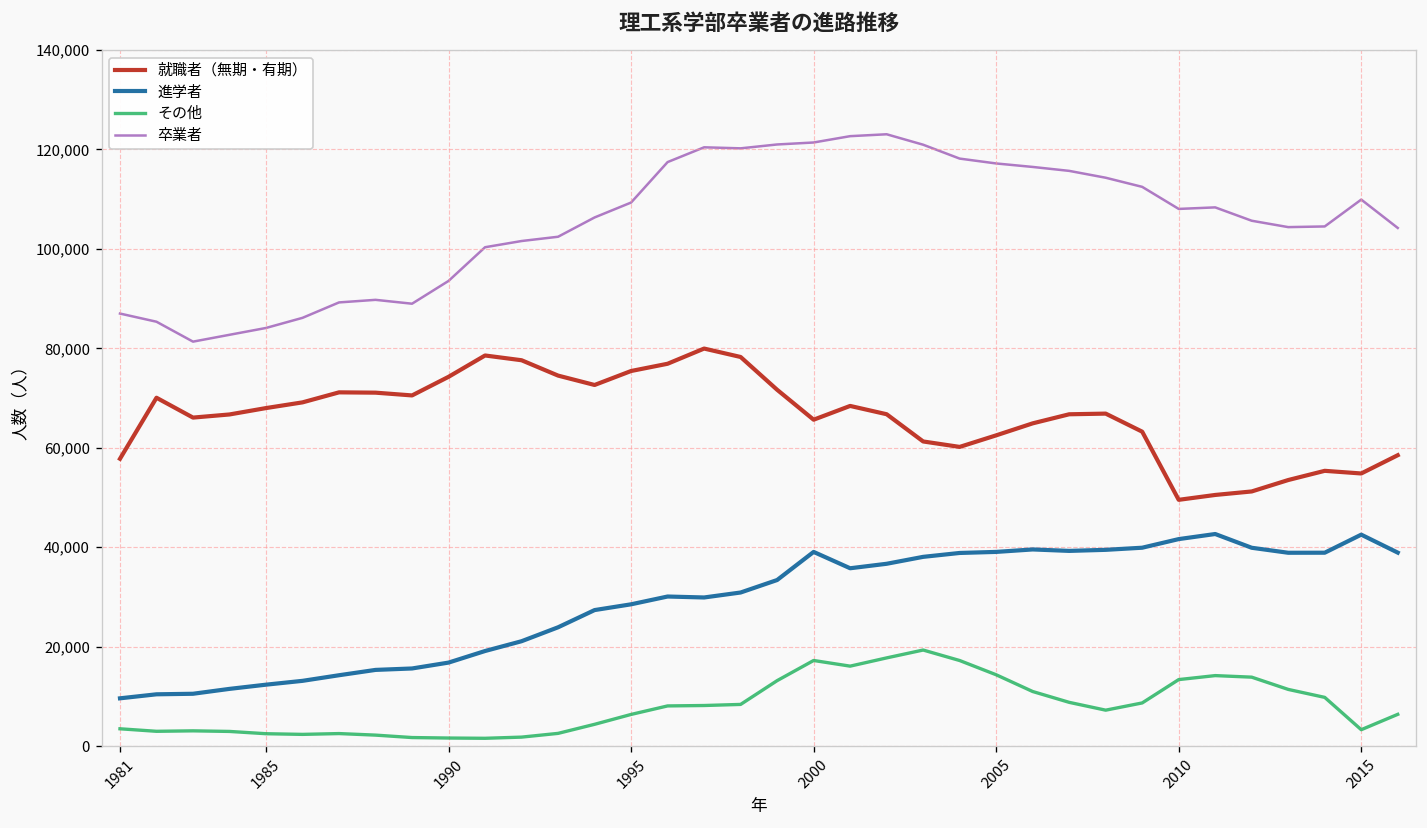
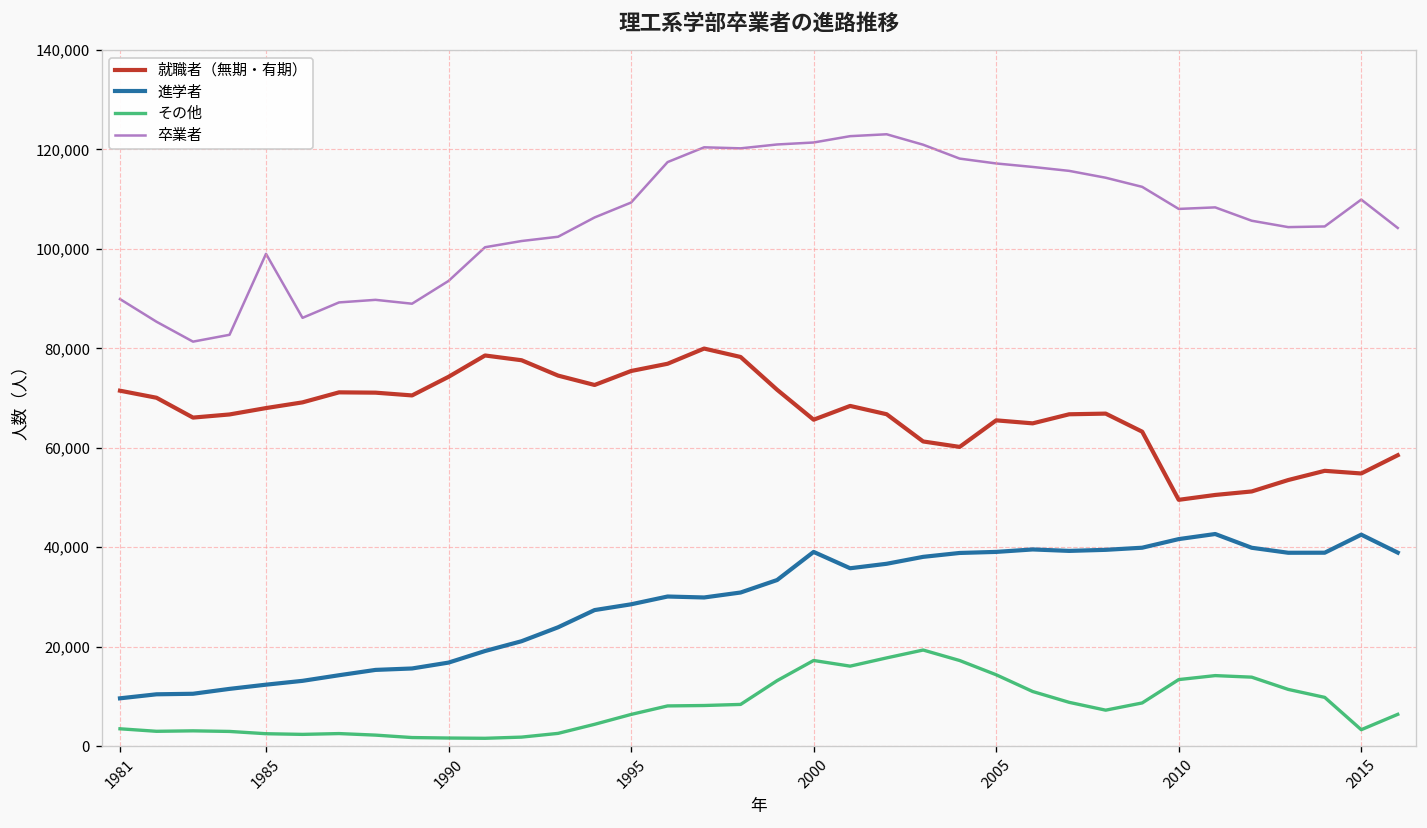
  {
    "就職者（無期・有期）": {
-     "1981": "58,000",
+     "1981": "71,000",
      "1985": "68,000",
      "1990": "74,000",
      "1995": "75,000",
      "2000": "66,000",
-     "2005": "62,000",
+     "2005": "66,000",
      "2010": "50,000",
      "2015": "55,000"
    },
    "進学者": {
      "1981": "10,000",
      "1985": "12,000",
      "1990": "17,000",
      "1995": "29,000",
      "2000": "39,000",
      "2005": "39,000",
      "2010": "42,000",
      "2015": "43,000"
    },
    "その他": {
      "1981": "3,000",
      "1985": "2,000",
      "1990": "2,000",
      "1995": "6,000",
      "2000": "17,000",
      "2005": "14,000",
      "2010": "13,000",
      "2015": "3,000"
    },
    "卒業者": {
-     "1981": "87,000",
-     "1985": "84,000",
+     "1981": "90,000",
+     "1985": "99,000",
      "1990": "94,000",
      "1995": "109,000",
      "2000": "121,000",
      "2005": "117,000",
      "2010": "108,000",
      "2015": "110,000"
    }
  }
